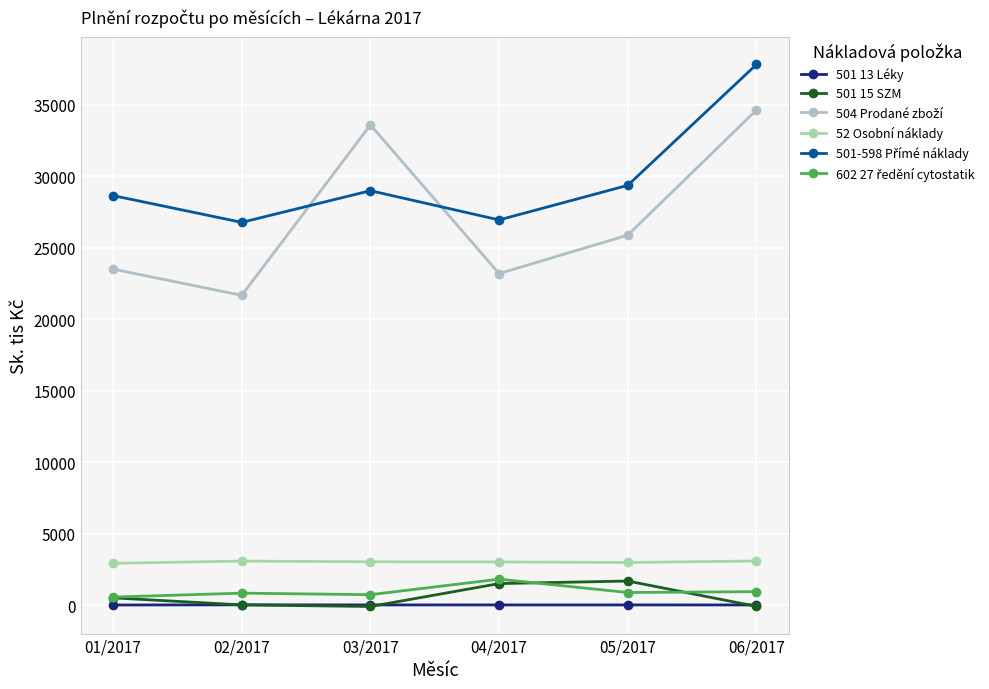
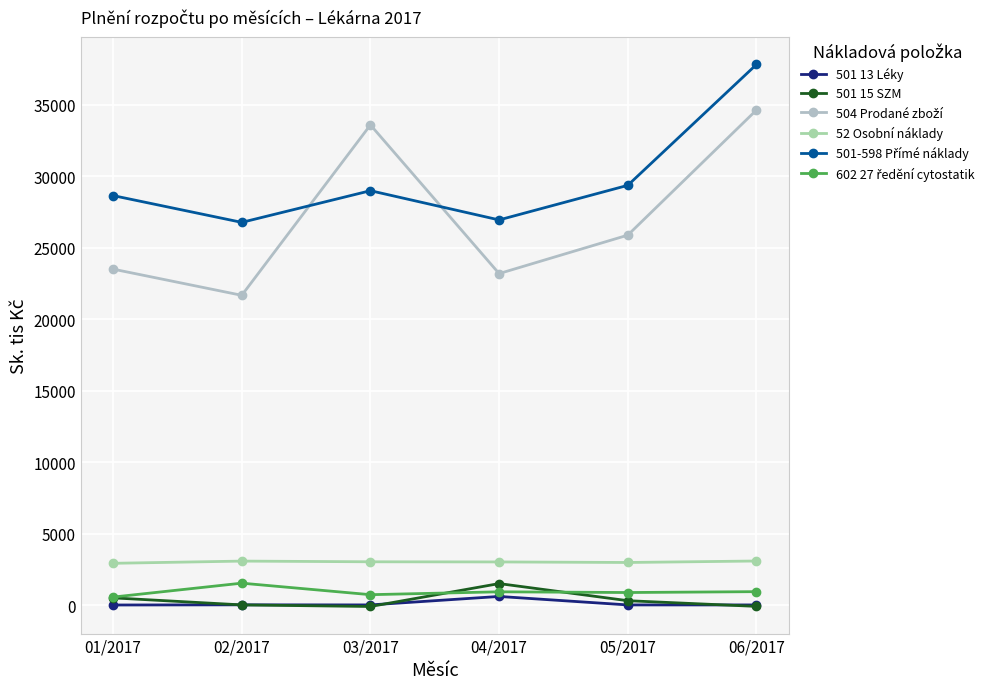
  {
    "501 13 Léky": {
      "01/2017": 0,
-     "04/2017": 0,
+     "04/2017": 600,
      "05/2017": 0
    },
    "501 15 SZM": {
      "04/2017": 1500,
-     "05/2017": 1700
+     "05/2017": 300
    },
    "501-598 Přímé náklady": {
      "01/2017": 28600,
      "02/2017": 26800,
      "03/2017": 29000,
      "04/2017": 26900,
      "05/2017": 29400,
      "06/2017": 37800
    },
    "602 27 ředění cytostatik": {
-     "02/2017": 800,
+     "02/2017": 1500,
      "03/2017": 700,
-     "04/2017": 1800,
+     "04/2017": 900,
      "05/2017": 900,
      "06/2017": 900
    }
  }
